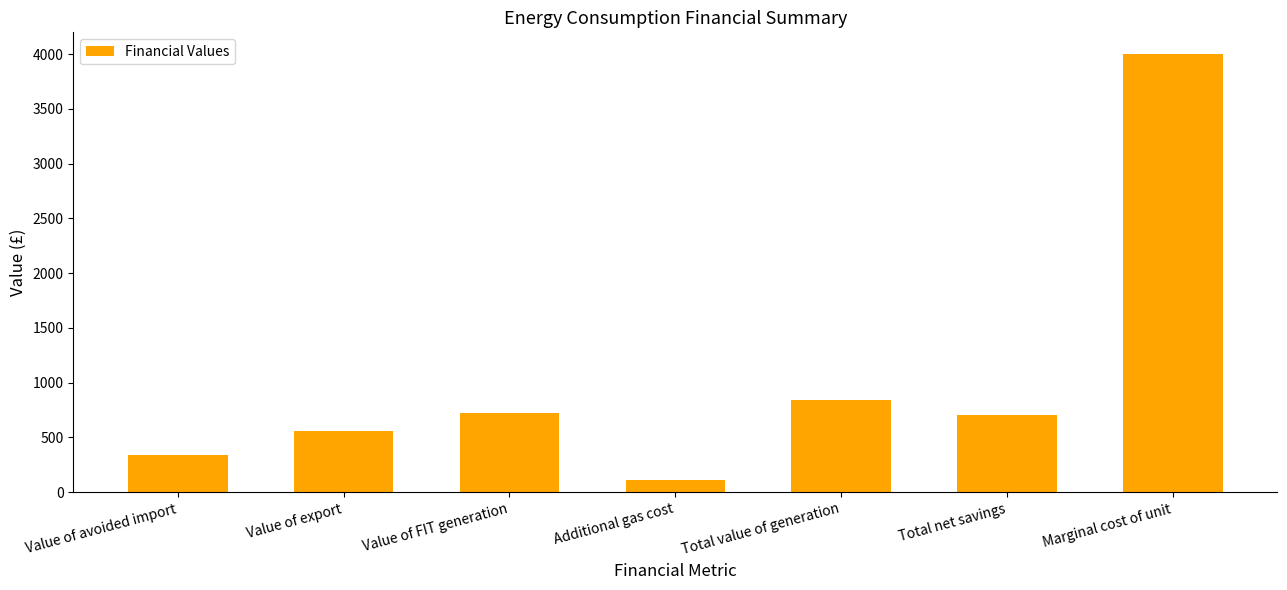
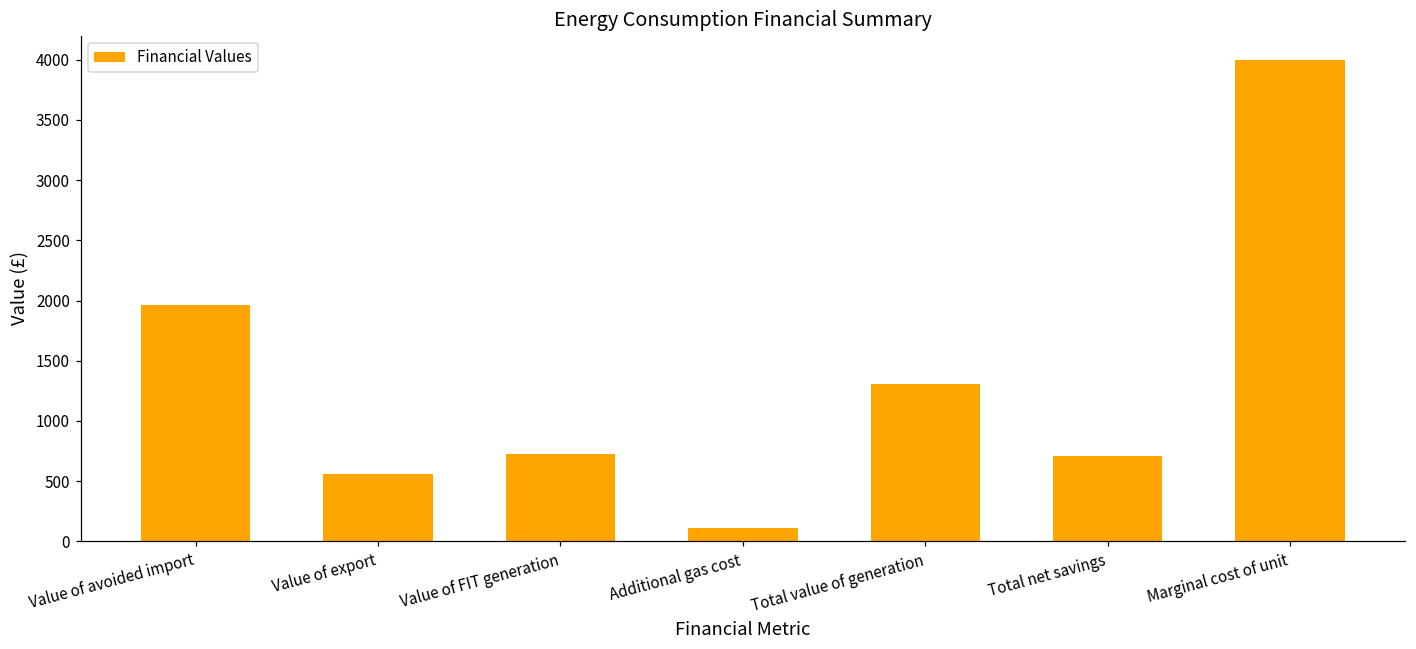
  {
-   "Value of avoided import": 340,
+   "Value of avoided import": 1960,
    "Value of export": 560,
    "Value of FIT generation": 720,
    "Additional gas cost": 110,
-   "Total value of generation": 850,
+   "Total value of generation": 1300,
    "Total net savings": 710,
    "Marginal cost of unit": 4000
  }
